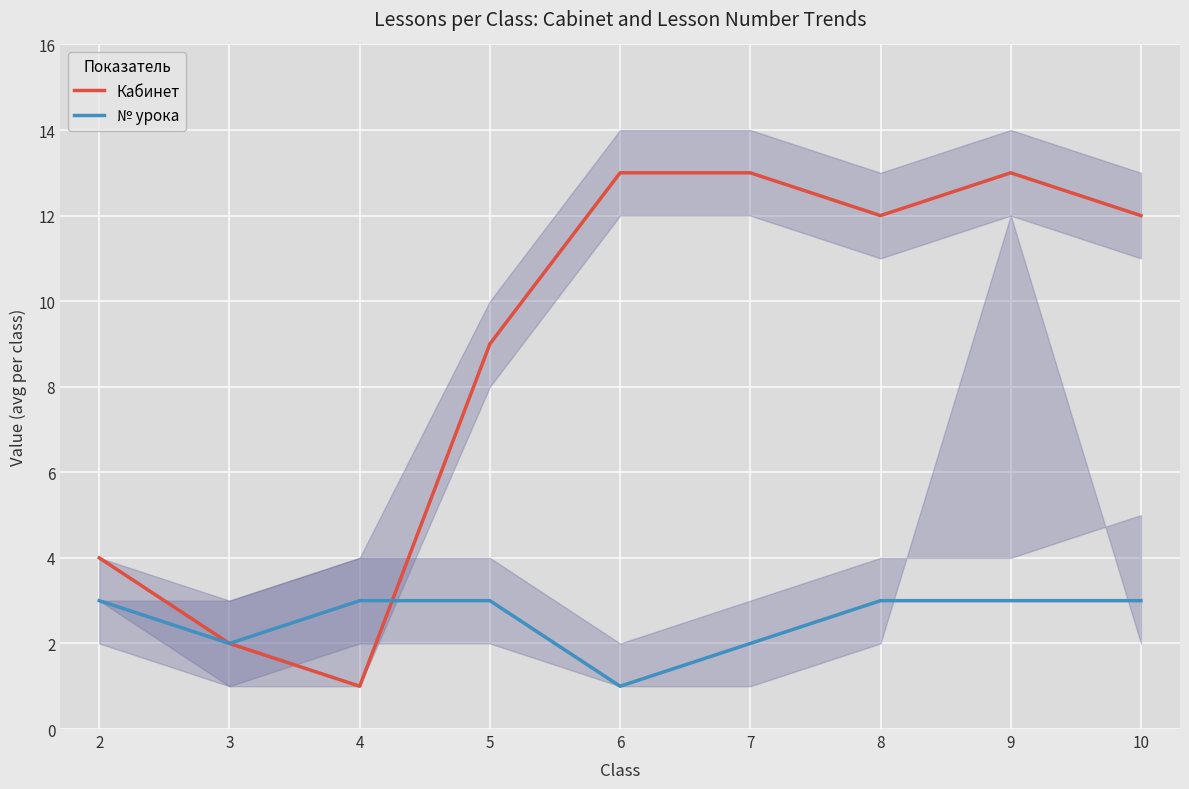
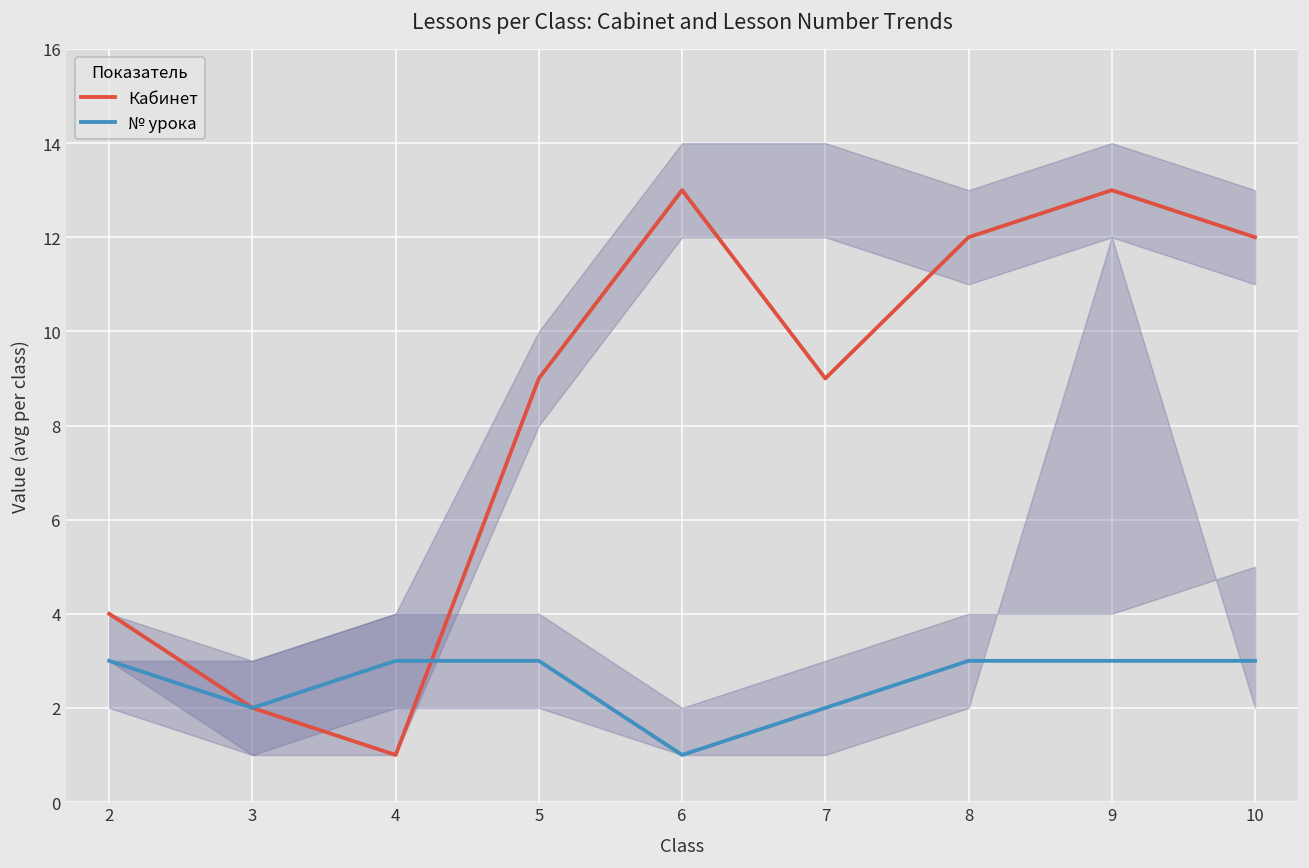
  {
    "Кабинет": {
      "4": 1,
      "5": 9,
      "6": 13,
-     "7": 13,
+     "7": 9,
      "8": 12,
      "9": 13,
      "10": 12
    },
    "№ урока": {
      "4": 3,
      "5": 3,
      "6": 1,
      "7": 2,
      "8": 3,
      "9": 3,
      "10": 3
    }
  }
